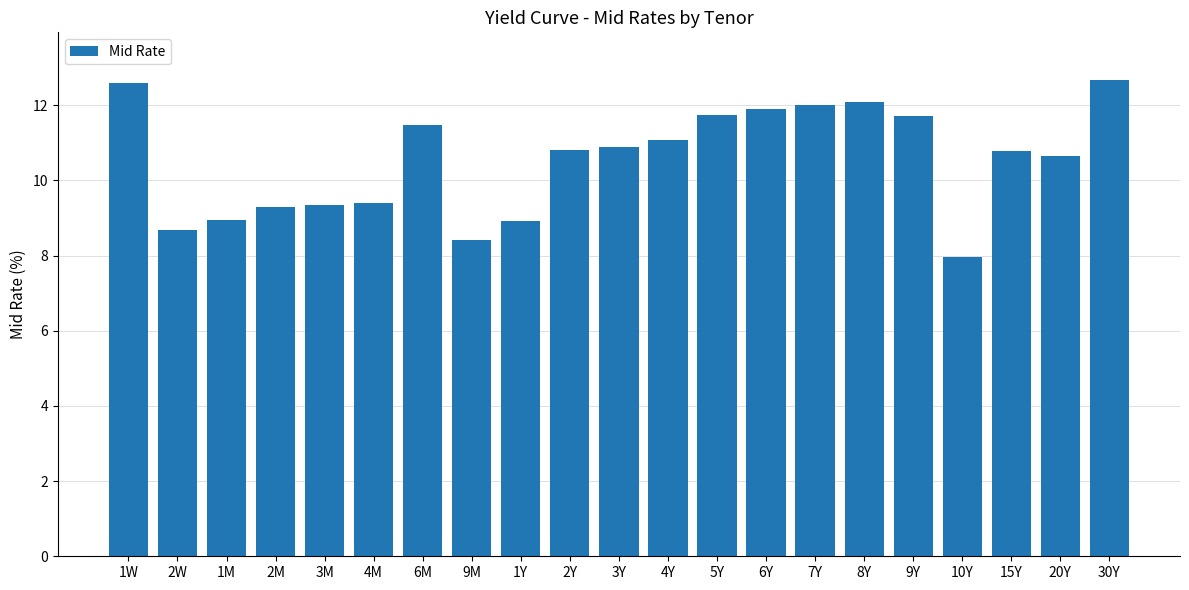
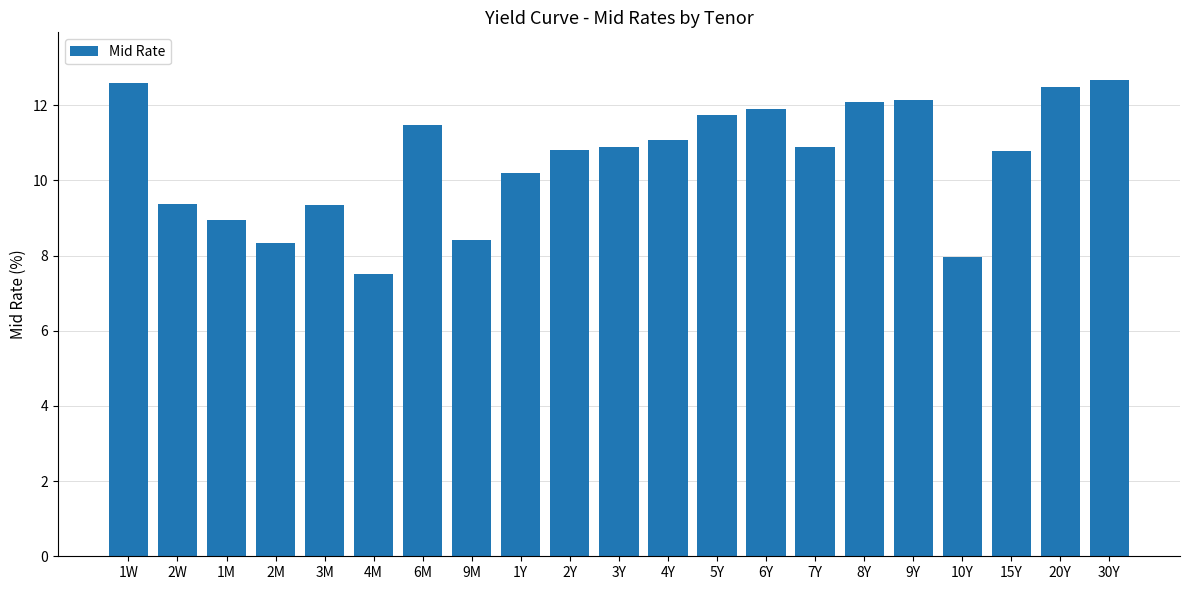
  {
    "1W": 12.6,
-   "2W": 8.7,
+   "2W": 9.4,
    "1M": 8.9,
-   "2M": 9.3,
+   "2M": 8.3,
    "3M": 9.4,
-   "4M": 9.4,
+   "4M": 7.5,
    "6M": 11.5,
    "9M": 8.4,
-   "1Y": 8.9,
+   "1Y": 10.2,
    "2Y": 10.8,
    "3Y": 10.9,
    "4Y": 11.1,
    "5Y": 11.8,
    "6Y": 11.9,
-   "7Y": 12.0,
+   "7Y": 10.9,
    "8Y": 12.1,
-   "9Y": 11.7,
+   "9Y": 12.2,
    "10Y": 8.0,
    "15Y": 10.8,
-   "20Y": 10.7,
+   "20Y": 12.5,
    "30Y": 12.7
  }
